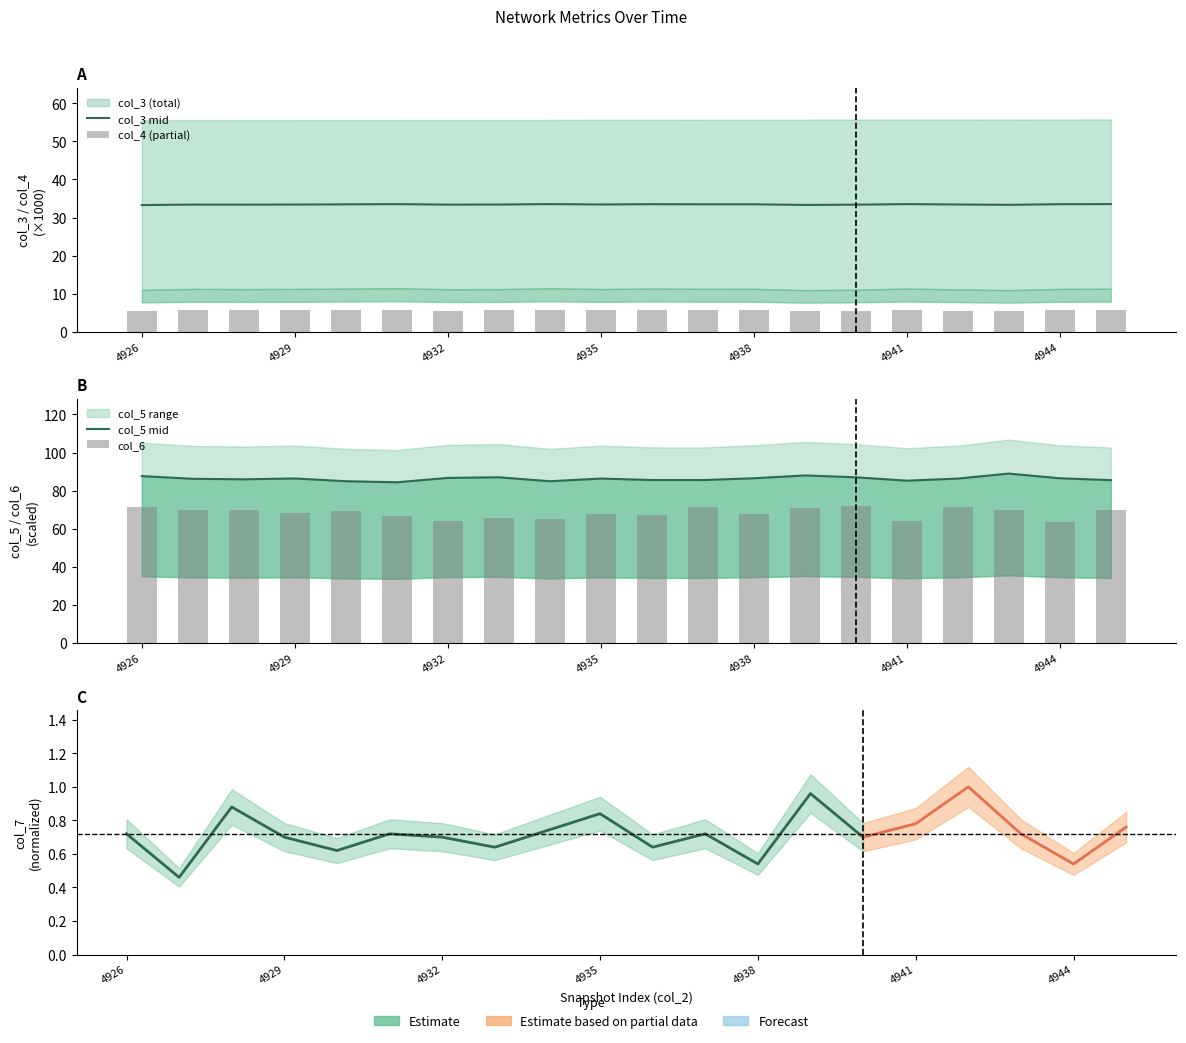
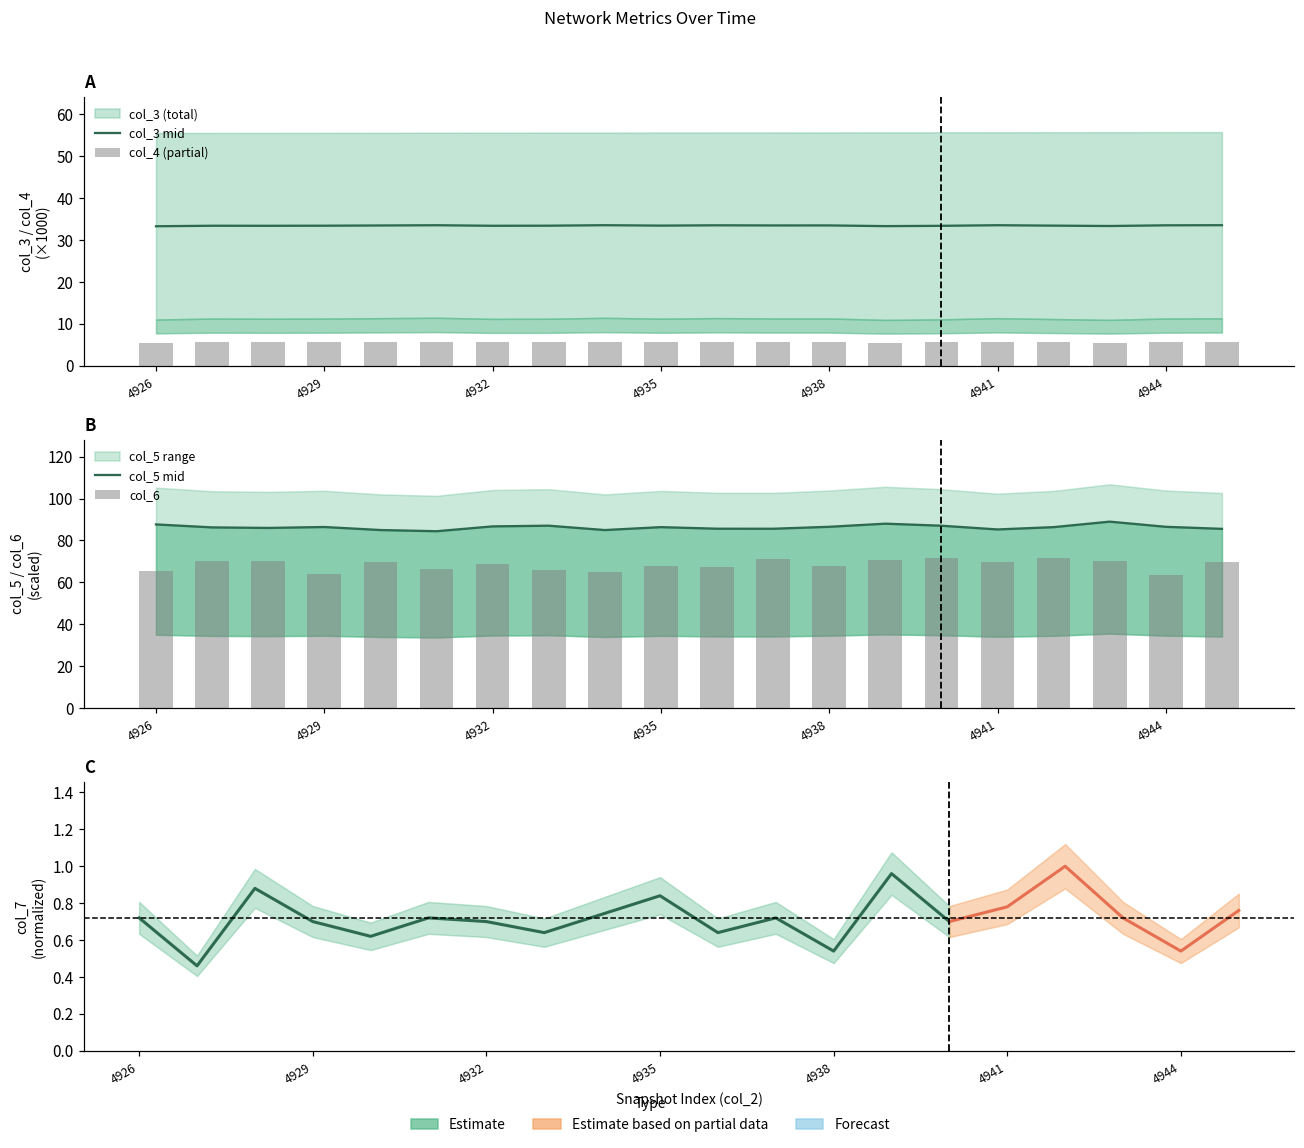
  {
    "A": {
      "col_3 mid": {
        "4926": 33,
        "4929": 33,
        "4932": 33,
        "4935": 33,
        "4938": 33,
        "4941": 34,
        "4944": 34
      }
    },
    "B": {
      "col_6": {
-       "4926": 71,
-       "4929": 68,
-       "4932": 64,
+       "4926": 66,
+       "4929": 64,
+       "4932": 69,
        "4935": 68,
        "4938": 68,
-       "4941": 64,
+       "4941": 70,
        "4944": 64
      },
      "col_5 mid": {
        "4926": 88,
        "4929": 86,
        "4932": 87,
        "4935": 86,
        "4938": 87,
        "4941": 85,
        "4944": 87
      }
    }
  }
